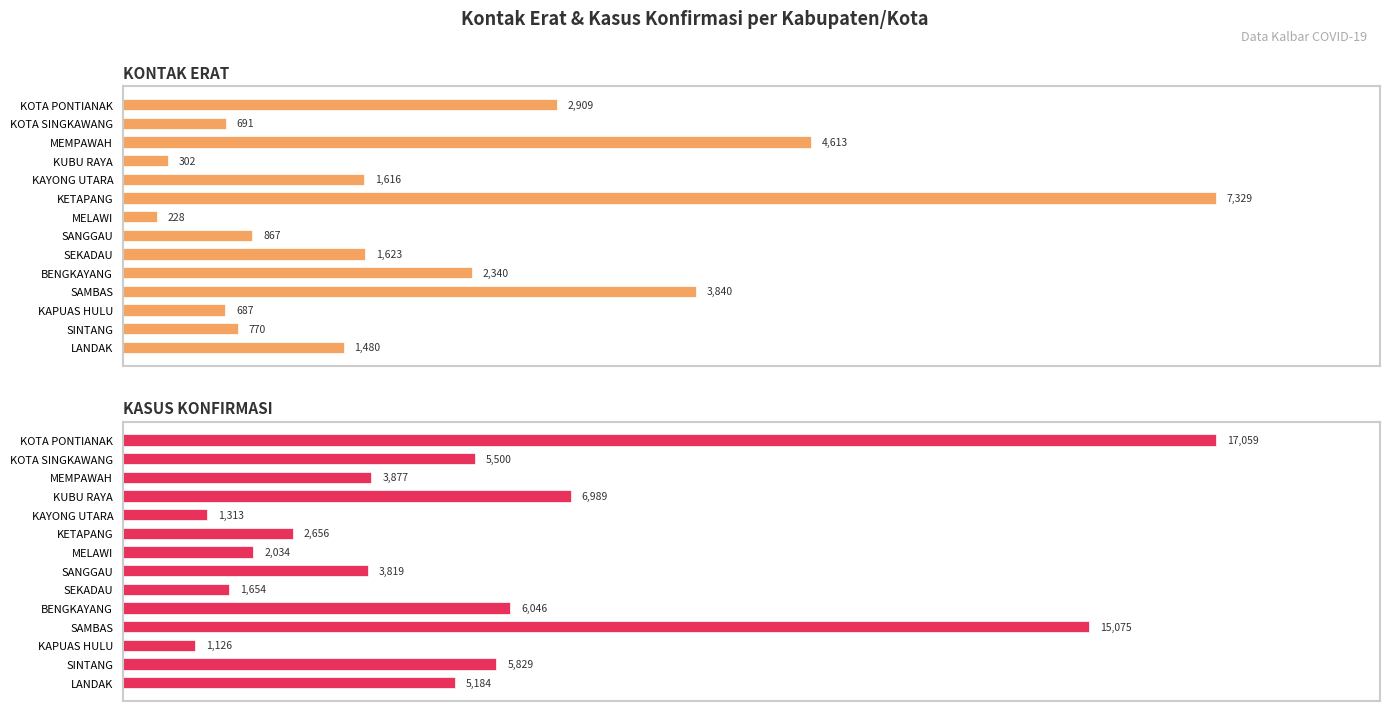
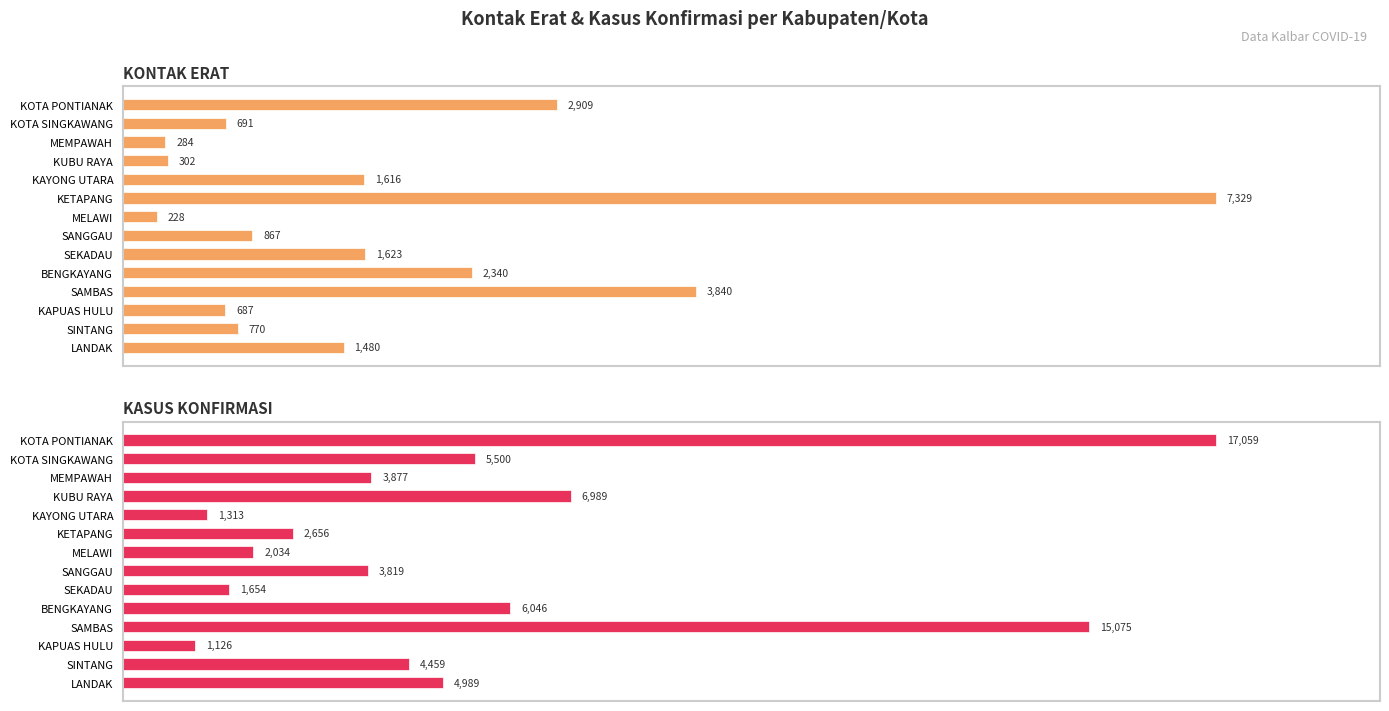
  {
    "KONTAK ERAT": {
      "KOTA PONTIANAK": "2,909",
      "KOTA SINGKAWANG": "691",
-     "MEMPAWAH": "4,613",
+     "MEMPAWAH": "284",
      "KUBU RAYA": "302",
      "KAYONG UTARA": "1,616",
      "KETAPANG": "7,329",
      "MELAWI": "228",
      "SANGGAU": "867",
      "SEKADAU": "1,623",
      "BENGKAYANG": "2,340",
      "SAMBAS": "3,840",
      "KAPUAS HULU": "687",
      "SINTANG": "770",
      "LANDAK": "1,480"
    },
    "KASUS KONFIRMASI": {
      "KOTA PONTIANAK": "17,059",
      "KOTA SINGKAWANG": "5,500",
      "MEMPAWAH": "3,877",
      "KUBU RAYA": "6,989",
      "KAYONG UTARA": "1,313",
      "KETAPANG": "2,656",
      "MELAWI": "2,034",
      "SANGGAU": "3,819",
      "SEKADAU": "1,654",
      "BENGKAYANG": "6,046",
      "SAMBAS": "15,075",
      "KAPUAS HULU": "1,126",
-     "SINTANG": "5,829",
-     "LANDAK": "5,184"
+     "SINTANG": "4,459",
+     "LANDAK": "4,989"
    }
  }
